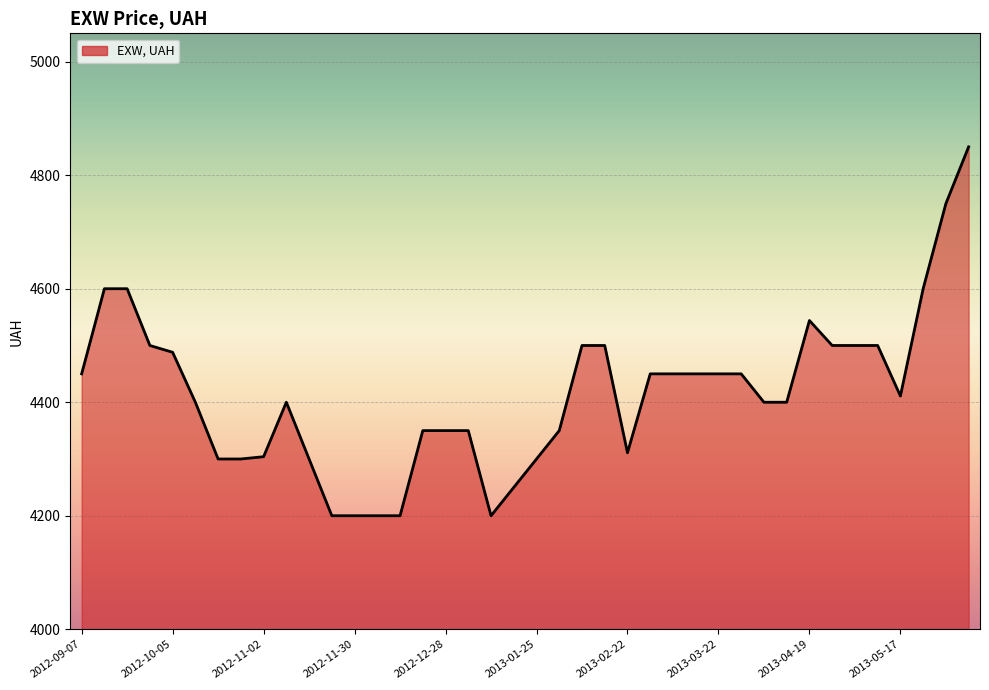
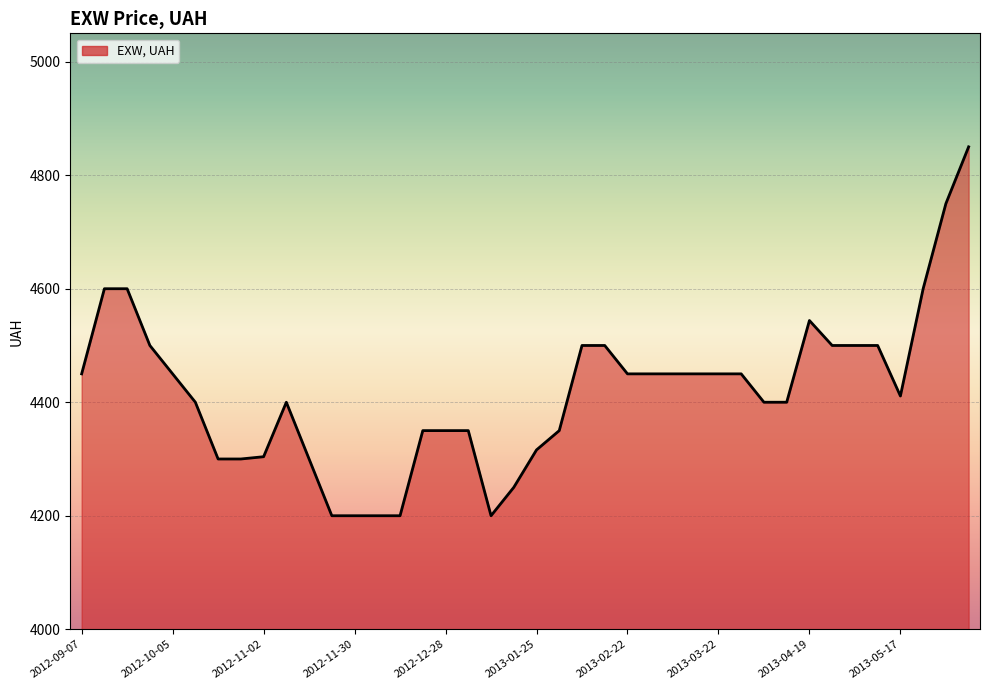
  {
    "2012-09-07": 4450,
-   "2012-10-05": 4490,
+   "2012-10-05": 4450,
    "2012-11-02": 4300,
    "2012-11-30": 4200,
    "2012-12-28": 4350,
-   "2013-01-25": 4300,
-   "2013-02-22": 4310,
+   "2013-01-25": 4320,
+   "2013-02-22": 4450,
    "2013-03-22": 4450,
    "2013-04-19": 4540,
    "2013-05-17": 4410
  }
